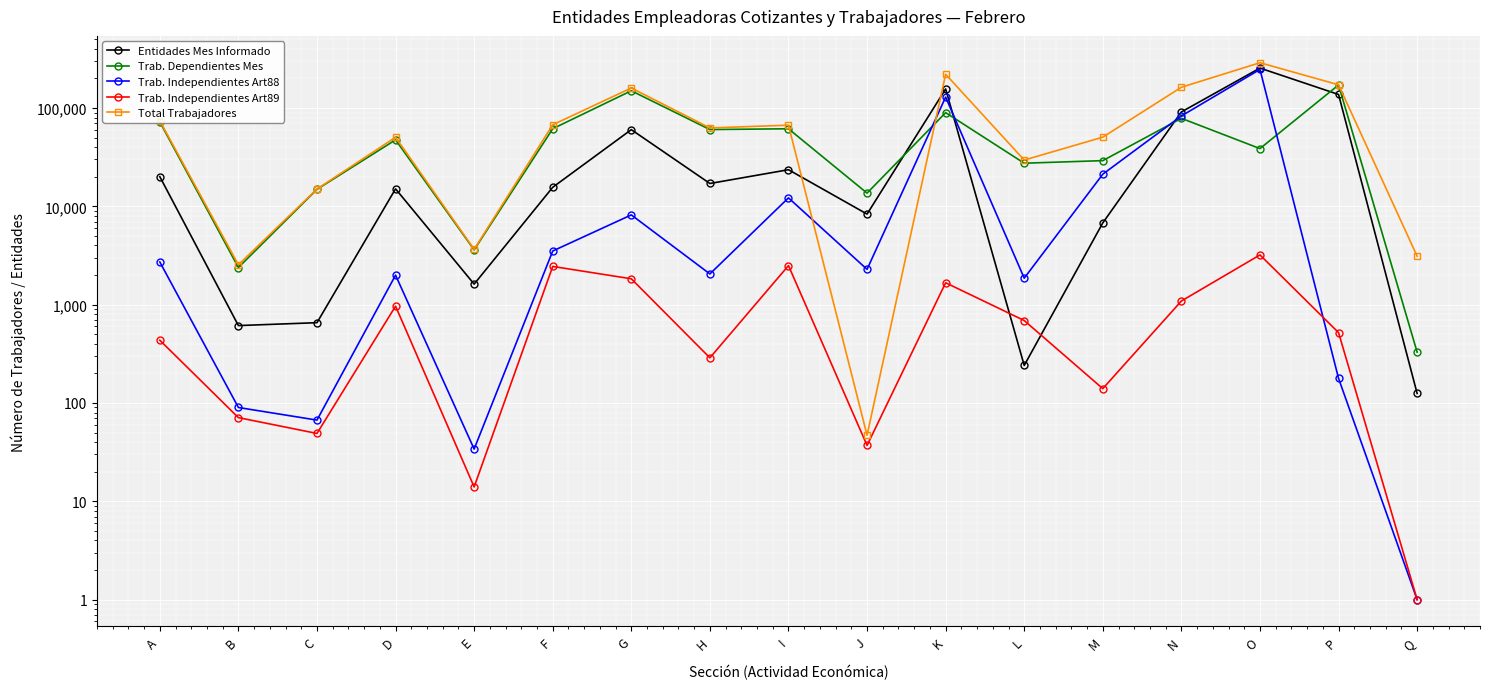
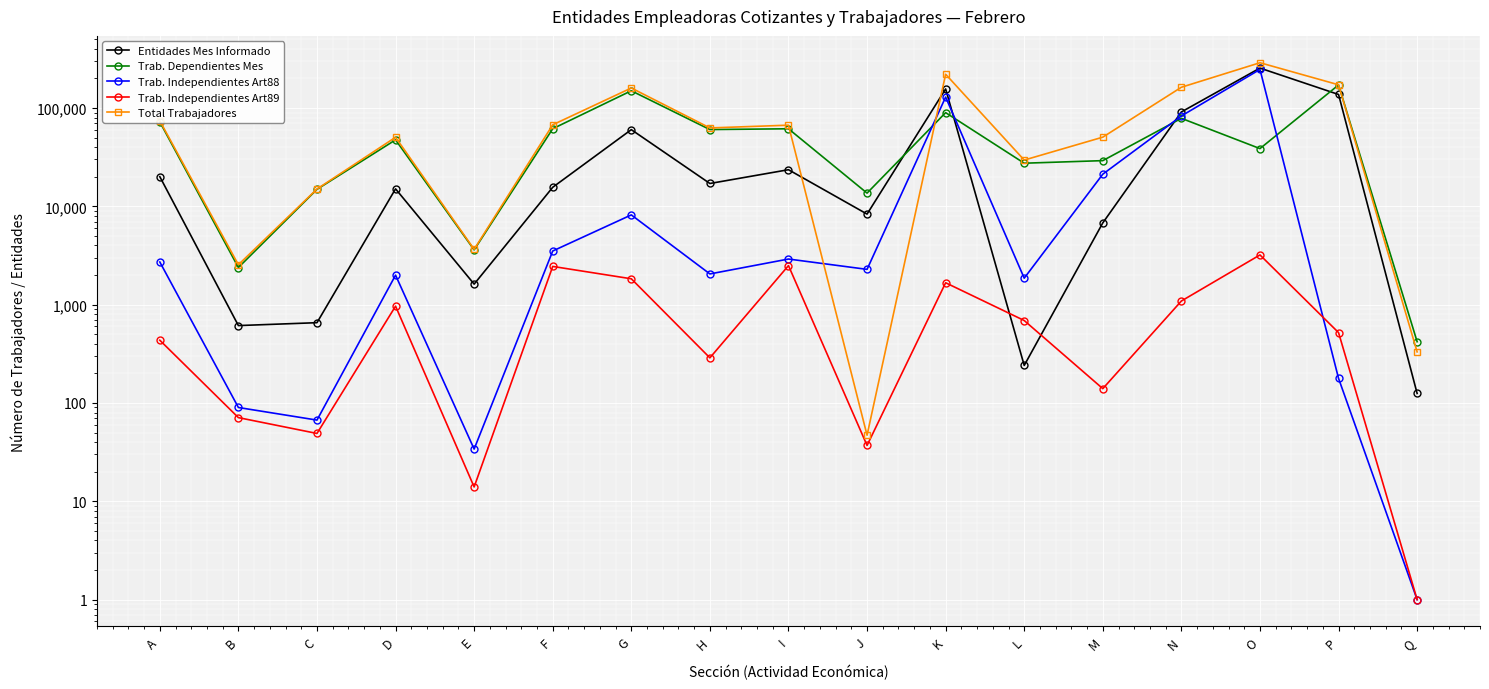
  {
    "Entidades Mes Informado": {
      "A": "20,000",
      "B": "600",
      "C": "700",
      "D": "15,000",
      "E": "1,600",
      "F": "16,000",
      "G": "60,000",
      "H": "17,000",
      "I": "24,000",
      "J": "8,000",
      "K": "160,000",
      "L": "240",
      "M": "7,000",
      "N": "90,000",
      "P": "140,000",
      "Q": "130"
    },
    "Trab. Dependientes Mes": {
      "B": "2,400",
      "F": "60,000",
      "G": "150,000",
      "I": "60,000",
      "J": "14,000",
      "K": "90,000",
      "L": "27,000",
      "M": "29,000",
      "O": "39,000",
-     "Q": "330"
+     "Q": "420"
    },
    "Trab. Independientes Art88": {
      "A": "2,700",
      "B": "90",
      "C": "70",
      "D": "2,000",
      "E": "34",
      "F": "3,500",
      "G": "8,000",
      "H": "2,100",
-     "I": "12,000",
+     "I": "2,900",
      "J": "2,300",
      "K": "130,000",
      "L": "1,900",
      "M": "21,000",
      "P": "180"
    },
    "Trab. Independientes Art89": {
      "A": "400",
      "B": "70",
      "C": "50",
      "D": "1,000",
      "E": "14",
      "F": "2,500",
      "G": "1,800",
      "H": "290",
      "I": "2,500",
      "J": "37",
      "K": "1,700",
      "L": "700",
      "M": "140",
      "N": "1,100",
      "O": "3,200",
      "P": "500"
    },
    "Total Trabajadores": {
      "B": "2,500",
      "F": "70,000",
      "G": "160,000",
      "I": "70,000",
      "J": "50",
      "K": "220,000",
      "L": "30,000",
      "M": "50,000",
      "N": "160,000",
      "O": "290,000",
-     "Q": "3,100"
+     "Q": "330"
    }
  }
